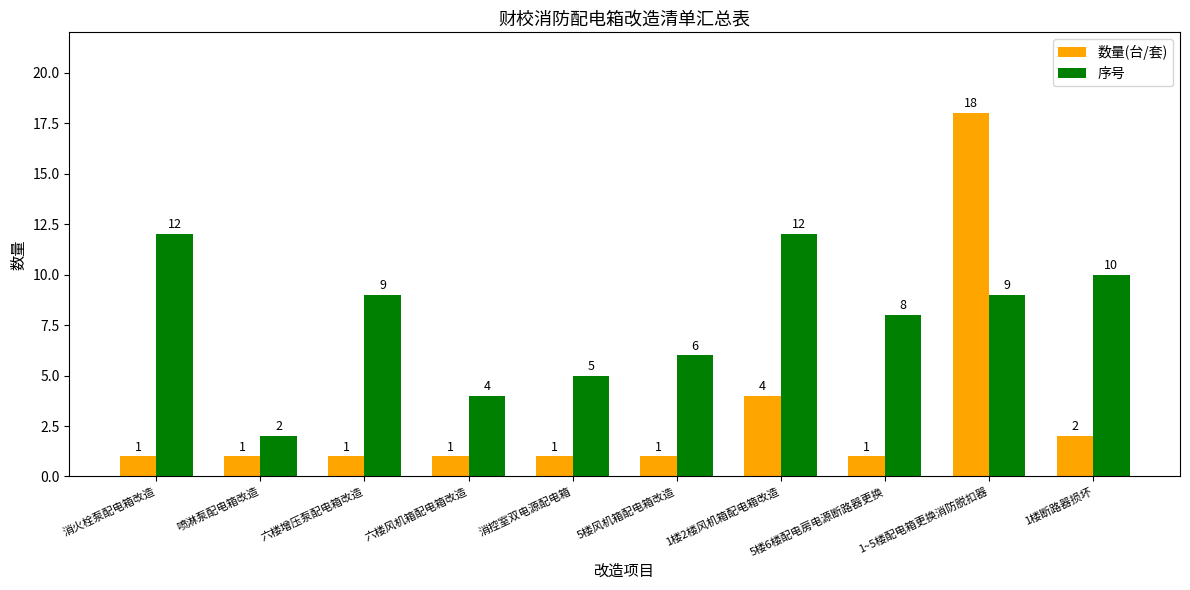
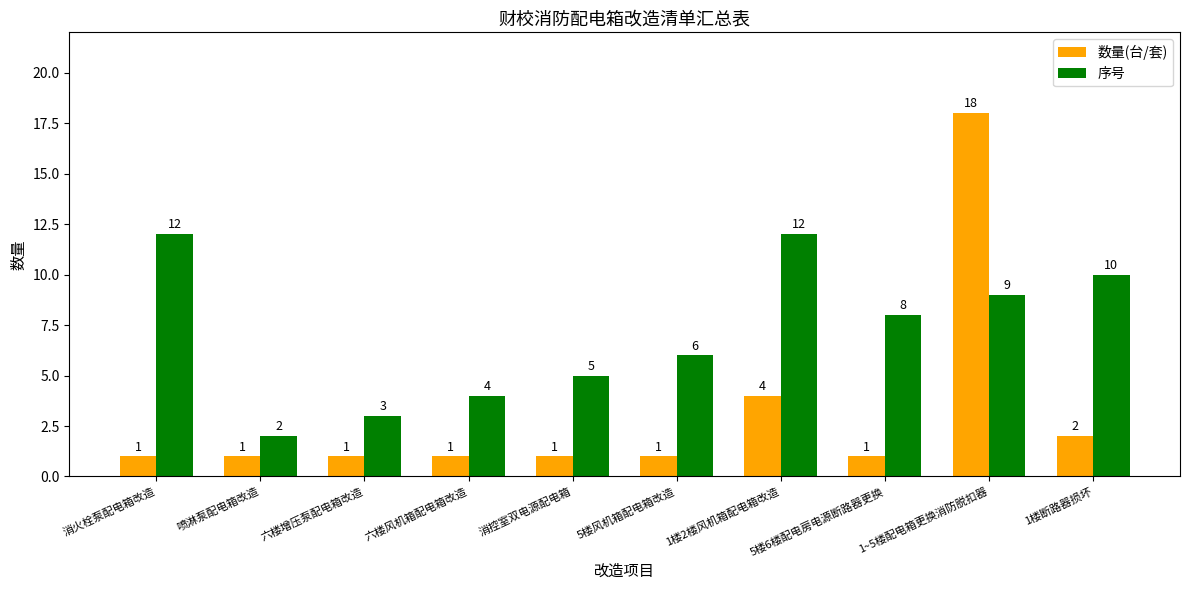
  {
    "数量(台/套)": {
      "消火栓泵配电箱改造": 1,
      "喷淋泵配电箱改造": 1,
      "六楼增压泵配电箱改造": 1,
      "六楼风机箱配电箱改造": 1,
      "消控室双电源配电箱": 1,
      "5楼风机箱配电箱改造": 1,
      "1楼2楼风机箱配电箱改造": 4,
      "5楼6楼配电房电源断路器更换": 1,
      "1~5楼配电箱更换消防脱扣器": 18,
      "1楼断路器损坏": 2
    },
    "序号": {
      "消火栓泵配电箱改造": 12,
      "喷淋泵配电箱改造": 2,
-     "六楼增压泵配电箱改造": 9,
+     "六楼增压泵配电箱改造": 3,
      "六楼风机箱配电箱改造": 4,
      "消控室双电源配电箱": 5,
      "5楼风机箱配电箱改造": 6,
      "1楼2楼风机箱配电箱改造": 12,
      "5楼6楼配电房电源断路器更换": 8,
      "1~5楼配电箱更换消防脱扣器": 9,
      "1楼断路器损坏": 10
    }
  }
